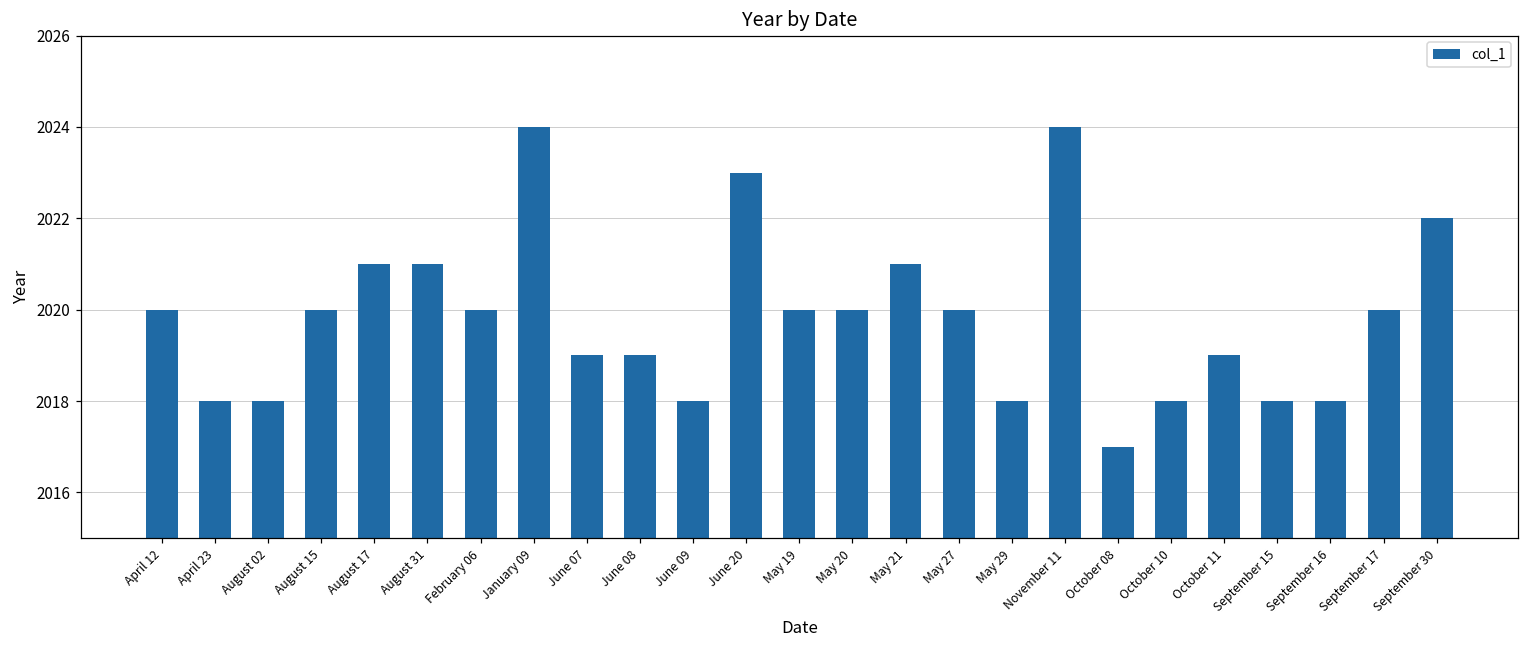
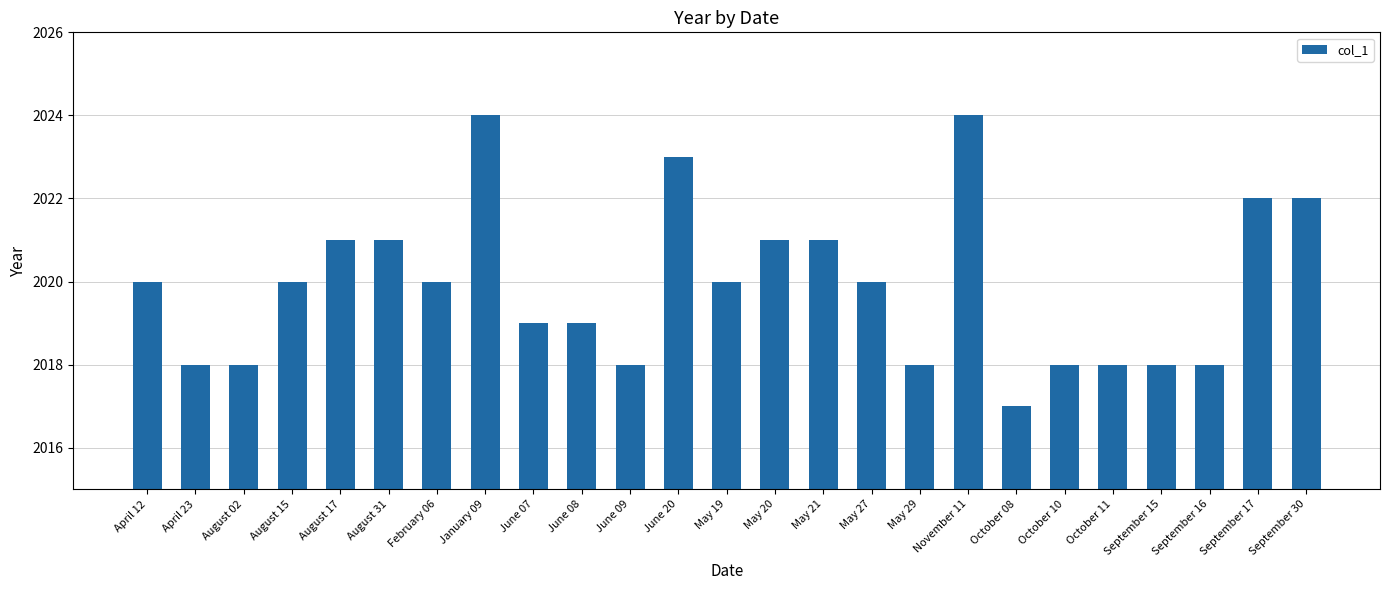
  {
    "April 12": 2020,
    "April 23": 2018,
    "August 02": 2018,
    "August 15": 2020,
    "August 17": 2021,
    "August 31": 2021,
    "February 06": 2020,
    "January 09": 2024,
    "June 07": 2019,
    "June 08": 2019,
    "June 09": 2018,
    "June 20": 2023,
    "May 19": 2020,
-   "May 20": 2020,
+   "May 20": 2021,
    "May 21": 2021,
    "May 27": 2020,
    "May 29": 2018,
    "November 11": 2024,
    "October 08": 2017,
    "October 10": 2018,
-   "October 11": 2019,
+   "October 11": 2018,
    "September 15": 2018,
    "September 16": 2018,
-   "September 17": 2020,
+   "September 17": 2022,
    "September 30": 2022
  }
